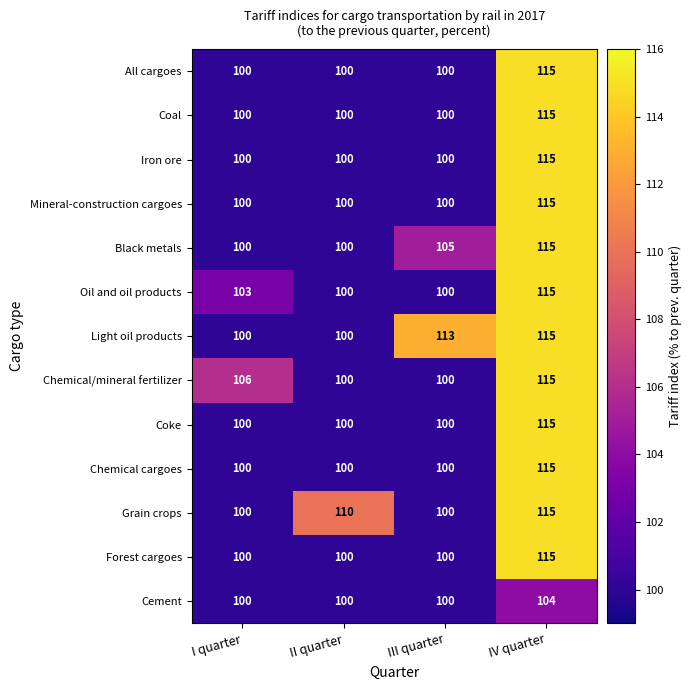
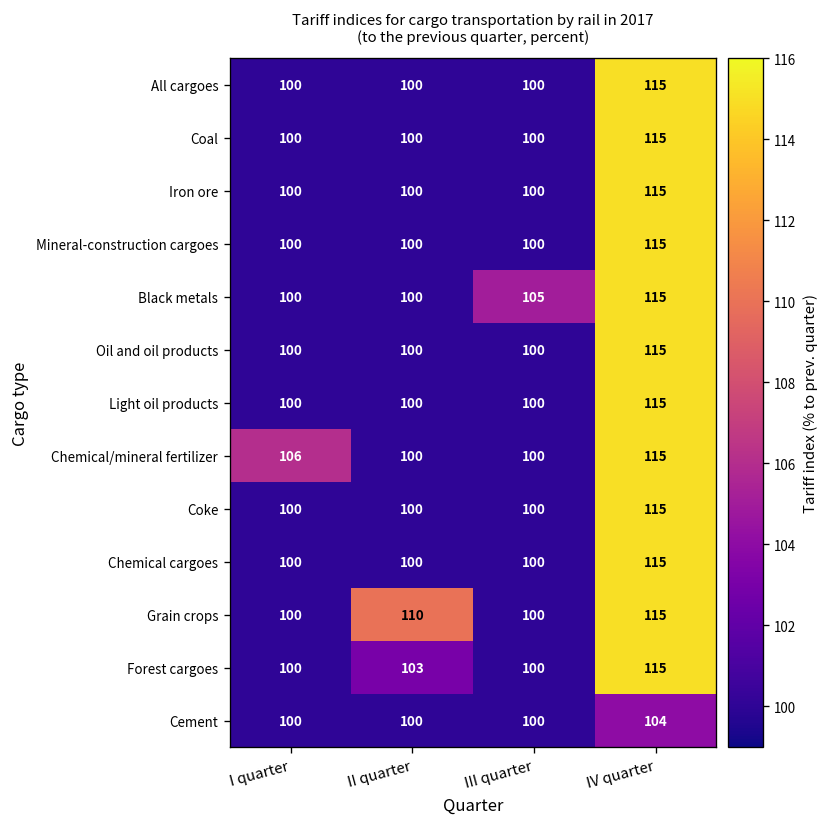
  {
    "All cargoes": {
      "I quarter": 100,
      "II quarter": 100,
      "III quarter": 100,
      "IV quarter": 115
    },
    "Coal": {
      "I quarter": 100,
      "II quarter": 100,
      "III quarter": 100,
      "IV quarter": 115
    },
    "Iron ore": {
      "I quarter": 100,
      "II quarter": 100,
      "III quarter": 100,
      "IV quarter": 115
    },
    "Mineral-construction cargoes": {
      "I quarter": 100,
      "II quarter": 100,
      "III quarter": 100,
      "IV quarter": 115
    },
    "Black metals": {
      "I quarter": 100,
      "II quarter": 100,
      "III quarter": 105,
      "IV quarter": 115
    },
    "Oil and oil products": {
-     "I quarter": 103,
+     "I quarter": 100,
      "II quarter": 100,
      "III quarter": 100,
      "IV quarter": 115
    },
    "Light oil products": {
      "I quarter": 100,
      "II quarter": 100,
-     "III quarter": 113,
+     "III quarter": 100,
      "IV quarter": 115
    },
    "Chemical/mineral fertilizer": {
      "I quarter": 106,
      "II quarter": 100,
      "III quarter": 100,
      "IV quarter": 115
    },
    "Coke": {
      "I quarter": 100,
      "II quarter": 100,
      "III quarter": 100,
      "IV quarter": 115
    },
    "Chemical cargoes": {
      "I quarter": 100,
      "II quarter": 100,
      "III quarter": 100,
      "IV quarter": 115
    },
    "Grain crops": {
      "I quarter": 100,
      "II quarter": 110,
      "III quarter": 100,
      "IV quarter": 115
    },
    "Forest cargoes": {
      "I quarter": 100,
-     "II quarter": 100,
+     "II quarter": 103,
      "III quarter": 100,
      "IV quarter": 115
    },
    "Cement": {
      "I quarter": 100,
      "II quarter": 100,
      "III quarter": 100,
      "IV quarter": 104
    }
  }
